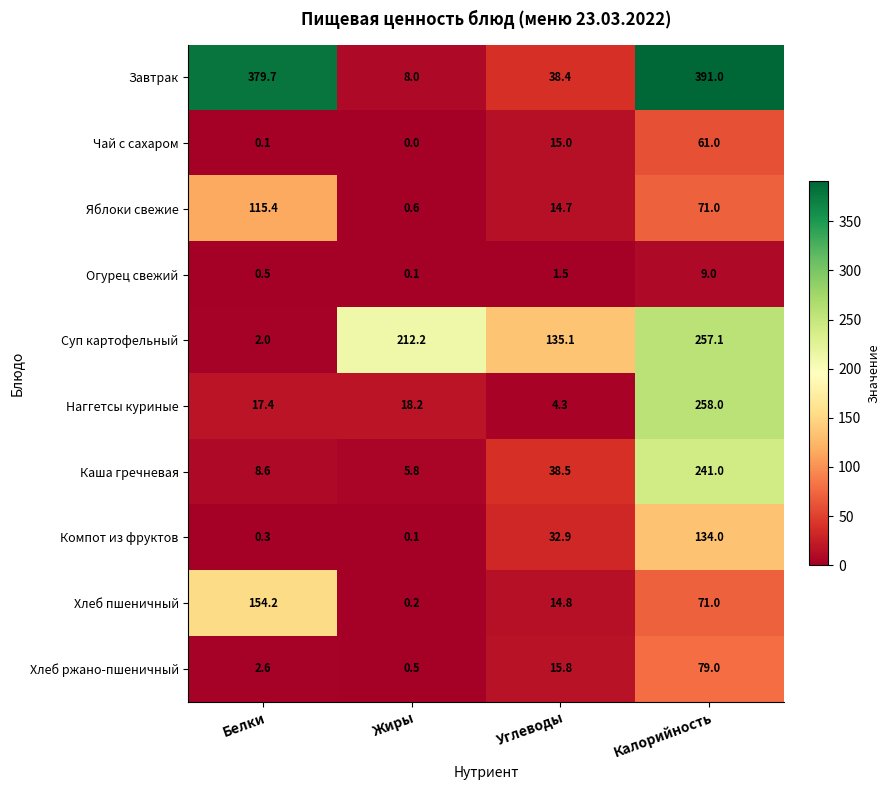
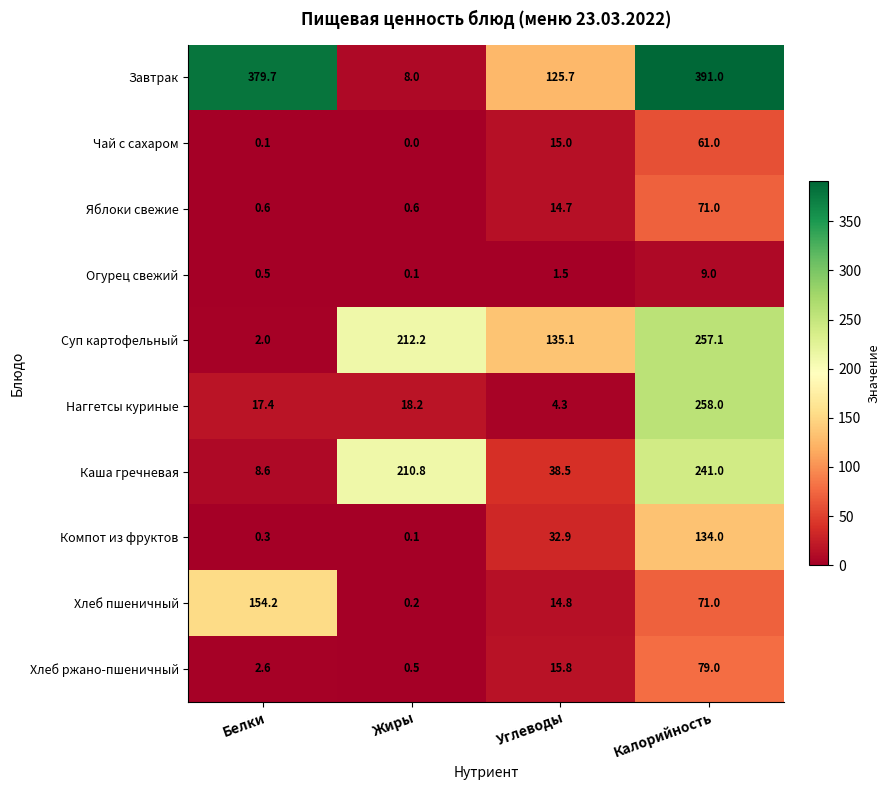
  {
    "Завтрак": {
      "Белки": 379.7,
      "Жиры": 8.0,
-     "Углеводы": 38.4,
+     "Углеводы": 125.7,
      "Калорийность": 391.0
    },
    "Чай с сахаром": {
      "Белки": 0.1,
      "Жиры": 0.0,
      "Углеводы": 15.0,
      "Калорийность": 61.0
    },
    "Яблоки свежие": {
-     "Белки": 115.4,
+     "Белки": 0.6,
      "Жиры": 0.6,
      "Углеводы": 14.7,
      "Калорийность": 71.0
    },
    "Огурец свежий": {
      "Белки": 0.5,
      "Жиры": 0.1,
      "Углеводы": 1.5,
      "Калорийность": 9.0
    },
    "Суп картофельный": {
      "Белки": 2.0,
      "Жиры": 212.2,
      "Углеводы": 135.1,
      "Калорийность": 257.1
    },
    "Наггетсы куриные": {
      "Белки": 17.4,
      "Жиры": 18.2,
      "Углеводы": 4.3,
      "Калорийность": 258.0
    },
    "Каша гречневая": {
      "Белки": 8.6,
-     "Жиры": 5.8,
+     "Жиры": 210.8,
      "Углеводы": 38.5,
      "Калорийность": 241.0
    },
    "Компот из фруктов": {
      "Белки": 0.3,
      "Жиры": 0.1,
      "Углеводы": 32.9,
      "Калорийность": 134.0
    },
    "Хлеб пшеничный": {
      "Белки": 154.2,
      "Жиры": 0.2,
      "Углеводы": 14.8,
      "Калорийность": 71.0
    },
    "Хлеб ржано-пшеничный": {
      "Белки": 2.6,
      "Жиры": 0.5,
      "Углеводы": 15.8,
      "Калорийность": 79.0
    }
  }
